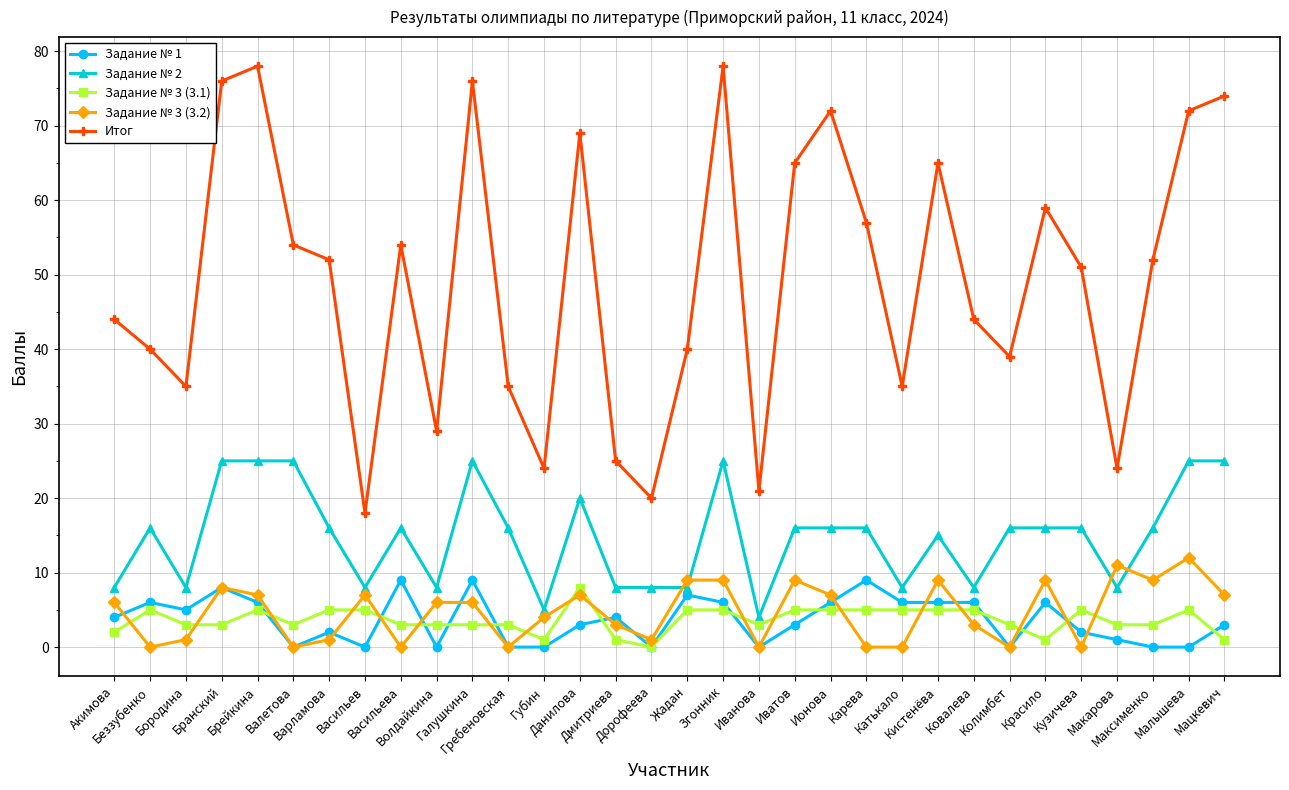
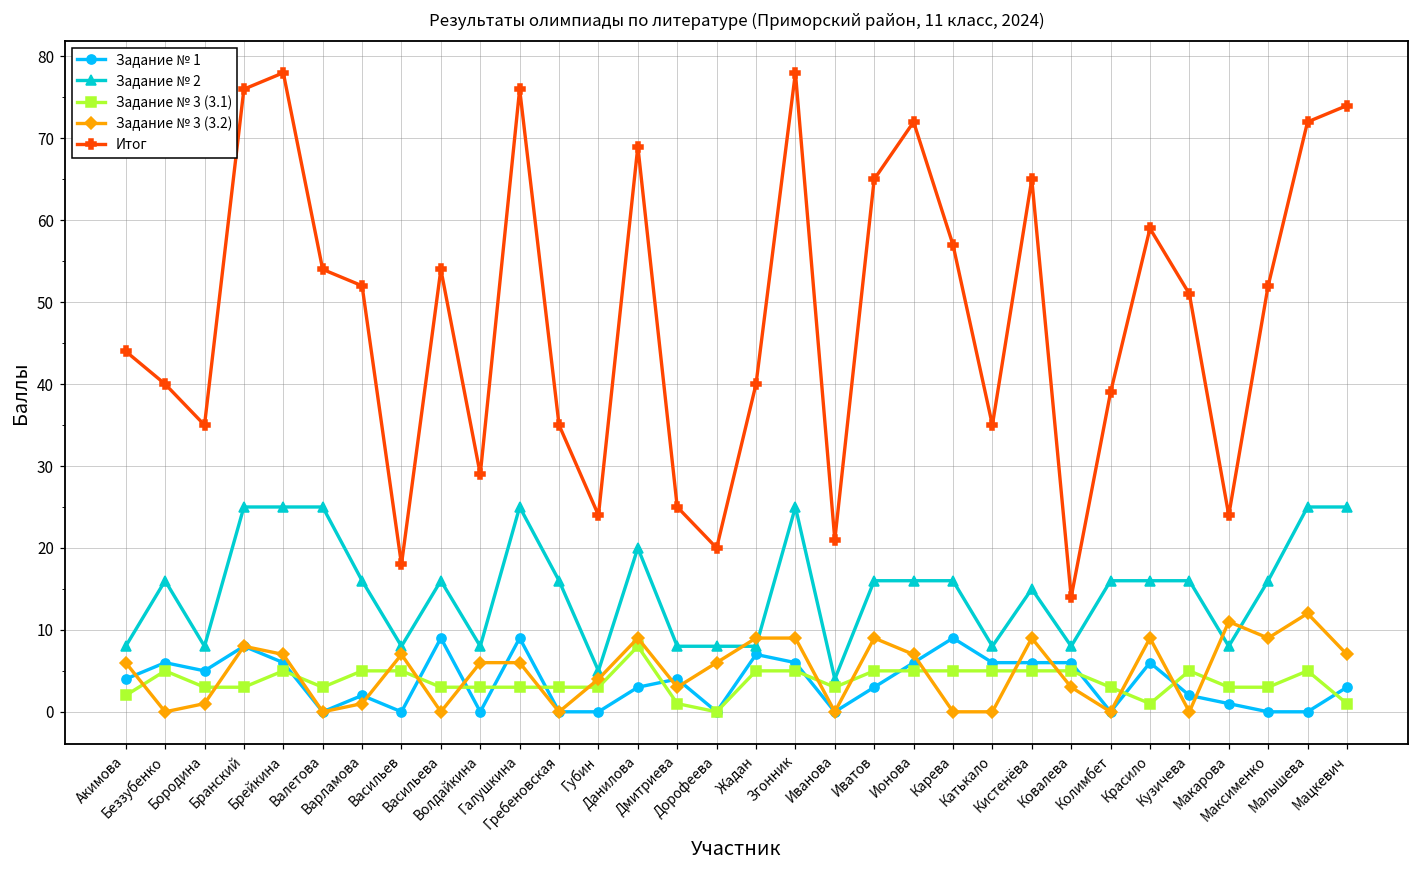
  {
    "Задание № 3 (3.1)": {
      "Акимова": 2,
      "Беззубенко": 5,
      "Бородина": 3,
      "Бранский": 3,
      "Брейкина": 5,
      "Валетова": 3,
      "Варламова": 5,
      "Васильев": 5,
      "Васильева": 3,
      "Волдайкина": 3,
      "Галушкина": 3,
      "Гребеновская": 3,
-     "Губин": 1,
+     "Губин": 3,
      "Данилова": 8,
      "Дмитриева": 1,
      "Жадан": 5,
      "Згонник": 5,
      "Иванова": 3,
      "Иватов": 5,
      "Ионова": 5,
      "Карева": 5,
      "Катькало": 5,
      "Кистенёва": 5,
      "Ковалева": 5,
      "Колимбет": 3,
      "Красило": 1,
      "Кузичева": 5,
      "Макарова": 3,
      "Максименко": 3,
      "Малышева": 5,
      "Мацкевич": 1
    },
    "Задание № 3 (3.2)": {
      "Акимова": 6,
      "Беззубенко": 0,
      "Бородина": 1,
      "Брейкина": 7,
      "Варламова": 1,
      "Васильев": 7,
      "Васильева": 0,
      "Волдайкина": 6,
      "Галушкина": 6,
      "Губин": 4,
-     "Данилова": 7,
+     "Данилова": 9,
      "Дмитриева": 3,
-     "Дорофеева": 1,
+     "Дорофеева": 6,
      "Жадан": 9,
      "Згонник": 9,
      "Иватов": 9,
      "Ионова": 7,
      "Карева": 0,
      "Катькало": 0,
      "Кистенёва": 9,
      "Ковалева": 3,
      "Красило": 9,
      "Кузичева": 0,
      "Макарова": 11,
      "Максименко": 9,
      "Малышева": 12,
      "Мацкевич": 7
    },
    "Итог": {
      "Акимова": 44,
      "Беззубенко": 40,
      "Бородина": 35,
      "Бранский": 76,
      "Брейкина": 78,
      "Валетова": 54,
      "Варламова": 52,
      "Васильев": 18,
      "Васильева": 54,
      "Волдайкина": 29,
      "Галушкина": 76,
      "Гребеновская": 35,
      "Губин": 24,
      "Данилова": 69,
      "Дмитриева": 25,
      "Дорофеева": 20,
      "Жадан": 40,
      "Згонник": 78,
      "Иванова": 21,
      "Иватов": 65,
      "Ионова": 72,
      "Карева": 57,
      "Катькало": 35,
      "Кистенёва": 65,
-     "Ковалева": 44,
+     "Ковалева": 14,
      "Колимбет": 39,
      "Красило": 59,
      "Кузичева": 51,
      "Макарова": 24,
      "Максименко": 52,
      "Малышева": 72,
      "Мацкевич": 74
    }
  }
